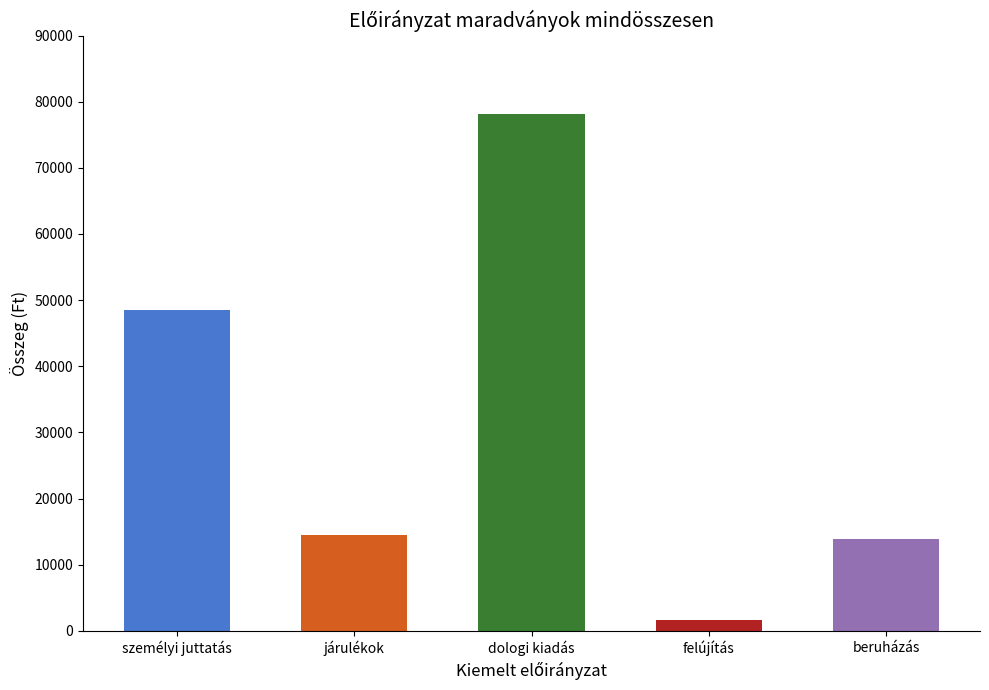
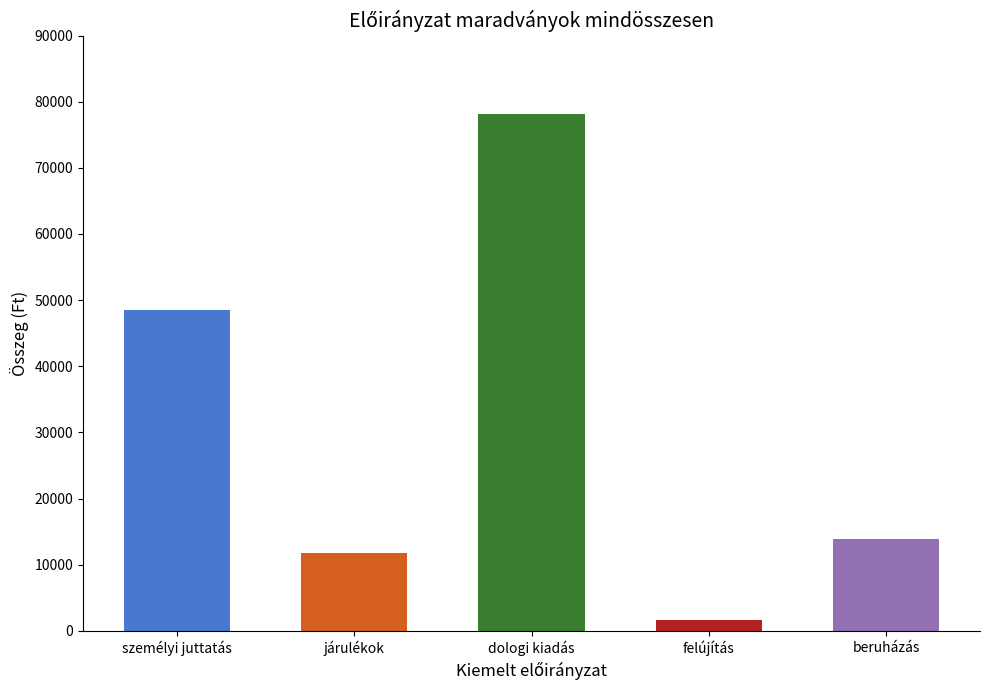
  {
    "személyi juttatás": 48000,
-   "járulékok": 14000,
+   "járulékok": 12000,
    "dologi kiadás": 78000,
    "felújítás": 2000,
    "beruházás": 14000
  }
